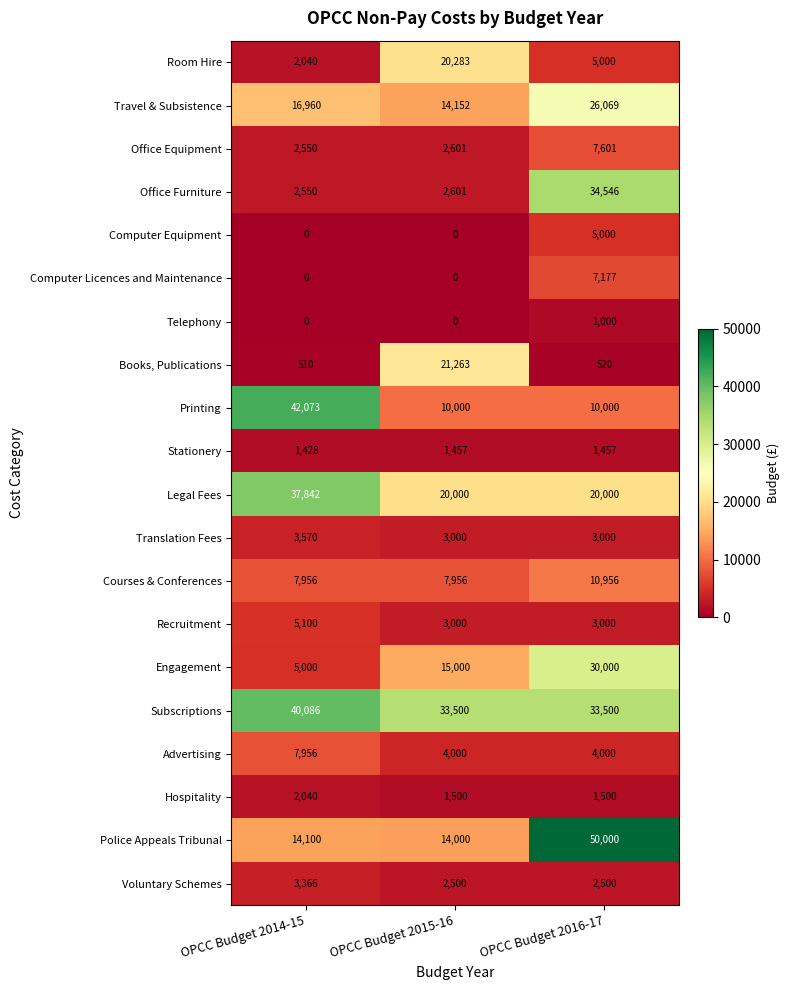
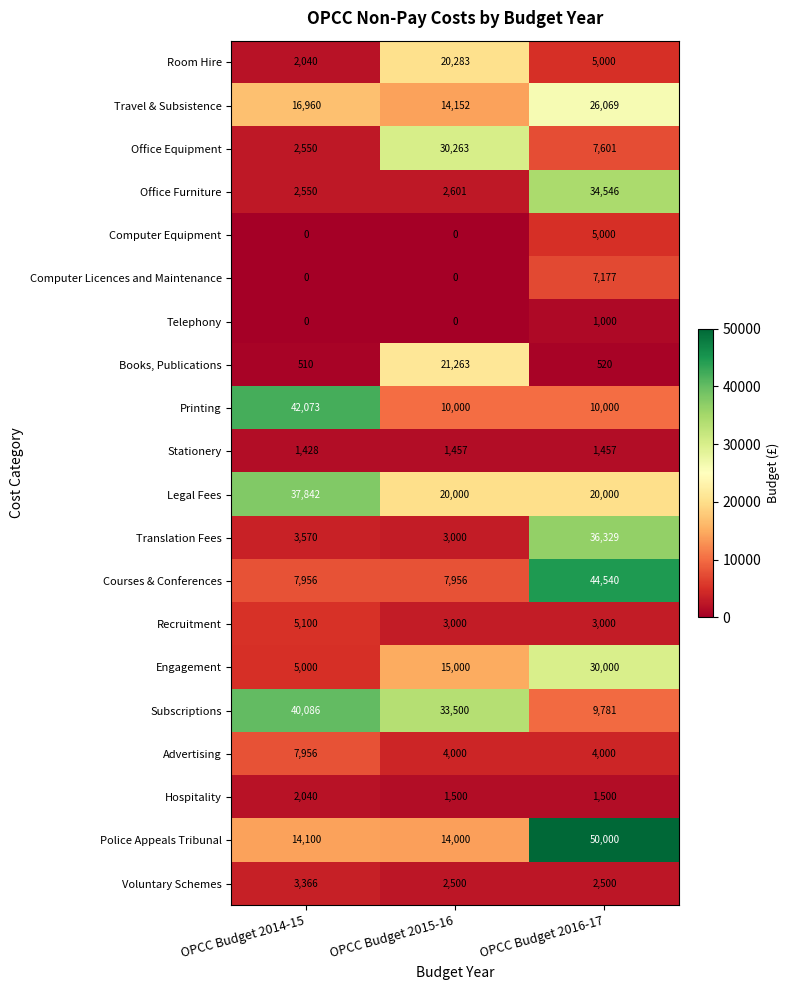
  {
    "Room Hire": {
      "OPCC Budget 2014-15": "2,040",
      "OPCC Budget 2015-16": "20,283",
      "OPCC Budget 2016-17": "5,000"
    },
    "Travel & Subsistence": {
      "OPCC Budget 2014-15": "16,960",
      "OPCC Budget 2015-16": "14,152",
      "OPCC Budget 2016-17": "26,069"
    },
    "Office Equipment": {
      "OPCC Budget 2014-15": "2,550",
-     "OPCC Budget 2015-16": "2,601",
+     "OPCC Budget 2015-16": "30,263",
      "OPCC Budget 2016-17": "7,601"
    },
    "Office Furniture": {
      "OPCC Budget 2014-15": "2,550",
      "OPCC Budget 2015-16": "2,601",
      "OPCC Budget 2016-17": "34,546"
    },
    "Computer Equipment": {
      "OPCC Budget 2014-15": "0",
      "OPCC Budget 2015-16": "0",
      "OPCC Budget 2016-17": "5,000"
    },
    "Computer Licences and Maintenance": {
      "OPCC Budget 2014-15": "0",
      "OPCC Budget 2015-16": "0",
      "OPCC Budget 2016-17": "7,177"
    },
    "Telephony": {
      "OPCC Budget 2014-15": "0",
      "OPCC Budget 2015-16": "0",
      "OPCC Budget 2016-17": "1,000"
    },
    "Books, Publications": {
      "OPCC Budget 2014-15": "510",
      "OPCC Budget 2015-16": "21,263",
      "OPCC Budget 2016-17": "520"
    },
    "Printing": {
      "OPCC Budget 2014-15": "42,073",
      "OPCC Budget 2015-16": "10,000",
      "OPCC Budget 2016-17": "10,000"
    },
    "Stationery": {
      "OPCC Budget 2014-15": "1,428",
      "OPCC Budget 2015-16": "1,457",
      "OPCC Budget 2016-17": "1,457"
    },
    "Legal Fees": {
      "OPCC Budget 2014-15": "37,842",
      "OPCC Budget 2015-16": "20,000",
      "OPCC Budget 2016-17": "20,000"
    },
    "Translation Fees": {
      "OPCC Budget 2014-15": "3,570",
      "OPCC Budget 2015-16": "3,000",
-     "OPCC Budget 2016-17": "3,000"
+     "OPCC Budget 2016-17": "36,329"
    },
    "Courses & Conferences": {
      "OPCC Budget 2014-15": "7,956",
      "OPCC Budget 2015-16": "7,956",
-     "OPCC Budget 2016-17": "10,956"
+     "OPCC Budget 2016-17": "44,540"
    },
    "Recruitment": {
      "OPCC Budget 2014-15": "5,100",
      "OPCC Budget 2015-16": "3,000",
      "OPCC Budget 2016-17": "3,000"
    },
    "Engagement": {
      "OPCC Budget 2014-15": "5,000",
      "OPCC Budget 2015-16": "15,000",
      "OPCC Budget 2016-17": "30,000"
    },
    "Subscriptions": {
      "OPCC Budget 2014-15": "40,086",
      "OPCC Budget 2015-16": "33,500",
-     "OPCC Budget 2016-17": "33,500"
+     "OPCC Budget 2016-17": "9,781"
    },
    "Advertising": {
      "OPCC Budget 2014-15": "7,956",
      "OPCC Budget 2015-16": "4,000",
      "OPCC Budget 2016-17": "4,000"
    },
    "Hospitality": {
      "OPCC Budget 2014-15": "2,040",
      "OPCC Budget 2015-16": "1,500",
      "OPCC Budget 2016-17": "1,500"
    },
    "Police Appeals Tribunal": {
      "OPCC Budget 2014-15": "14,100",
      "OPCC Budget 2015-16": "14,000",
      "OPCC Budget 2016-17": "50,000"
    },
    "Voluntary Schemes": {
      "OPCC Budget 2014-15": "3,366",
      "OPCC Budget 2015-16": "2,500",
      "OPCC Budget 2016-17": "2,500"
    }
  }
